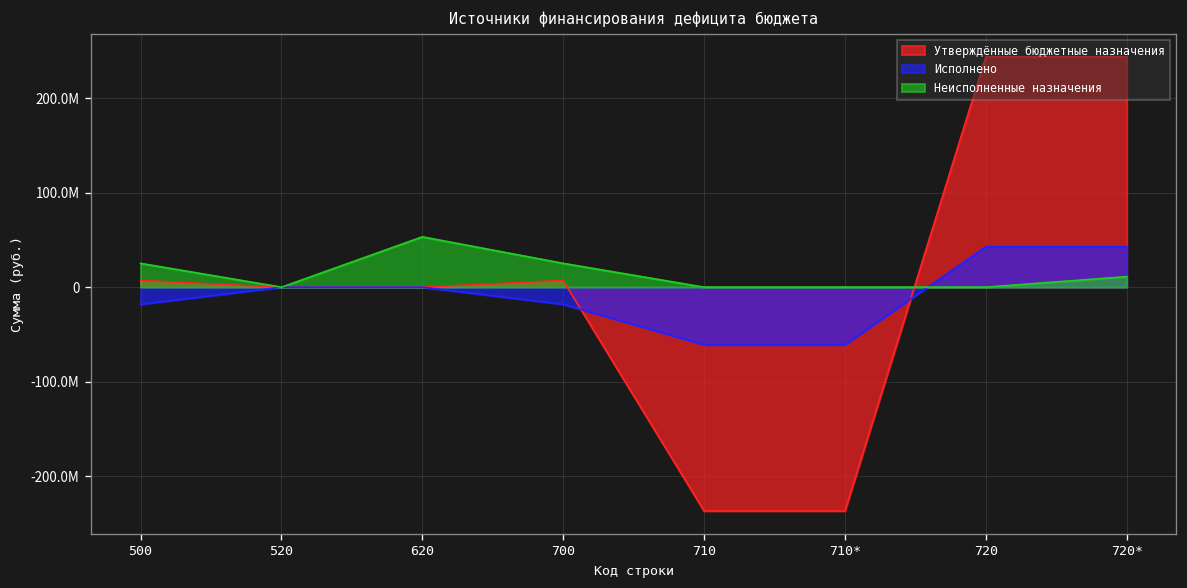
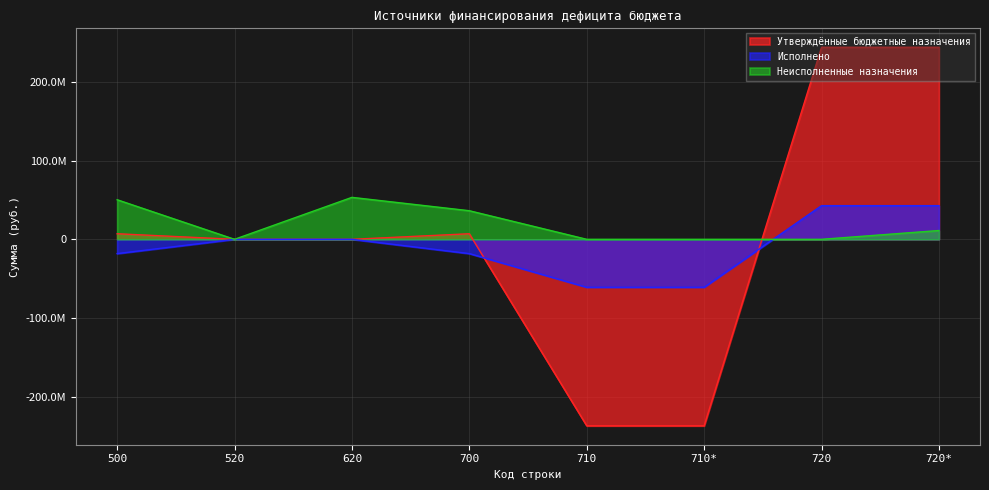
  {
    "Неисполненные назначения": {
-     "500": 30000000,
+     "500": 50000000,
      "620": 50000000,
-     "700": 30000000,
+     "700": 40000000,
      "720": 0,
      "720*": 10000000
    }
  }
